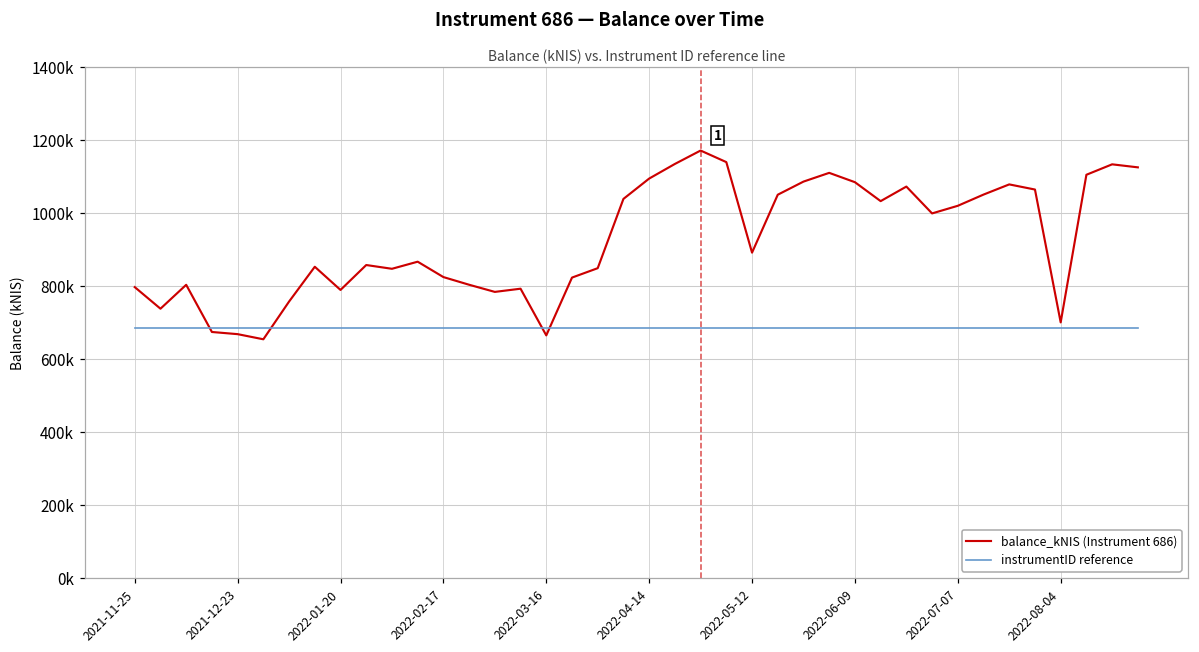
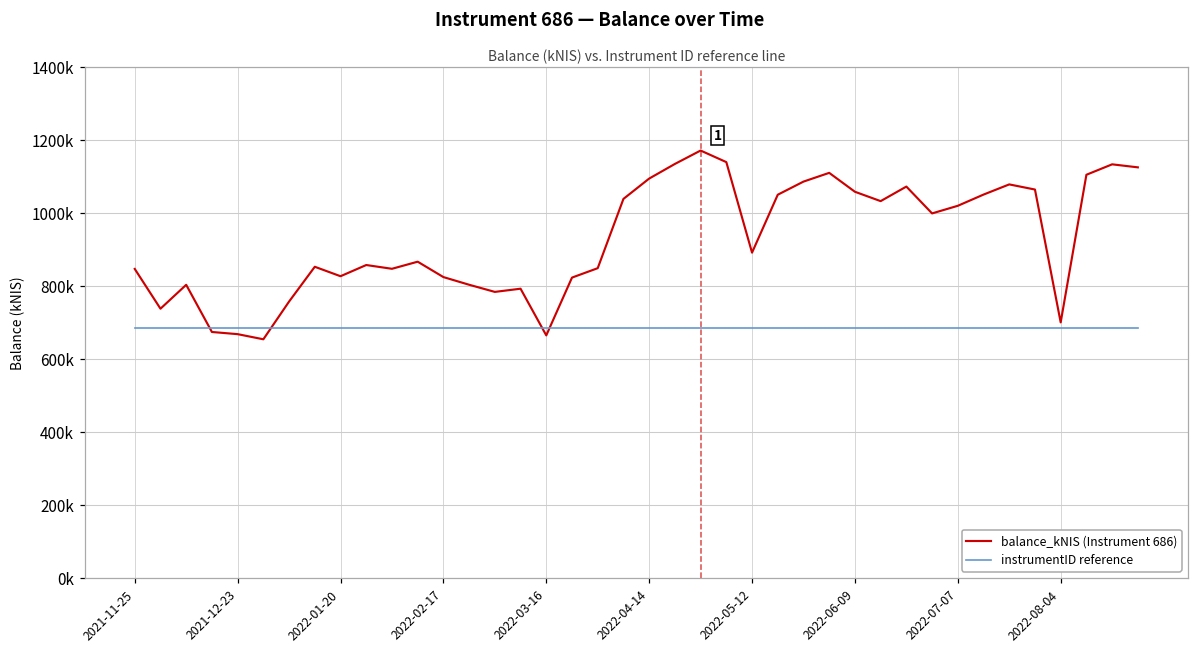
  {
    "balance_kNIS (Instrument 686)": {
-     "2021-11-25": 800000,
+     "2021-11-25": 850000,
      "2021-12-23": 670000,
-     "2022-01-20": 790000,
+     "2022-01-20": 830000,
      "2022-02-17": 830000,
      "2022-03-16": 670000,
      "2022-04-14": 1100000,
      "2022-05-12": 890000,
-     "2022-06-09": 1090000,
+     "2022-06-09": 1060000,
      "2022-07-07": 1020000,
      "2022-08-04": 700000
    },
    "instrumentID reference": {
      "2021-11-25": 690000,
      "2021-12-23": 690000,
      "2022-01-20": 690000,
      "2022-02-17": 690000,
      "2022-03-16": 690000,
      "2022-04-14": 690000,
      "2022-05-12": 690000,
      "2022-06-09": 690000,
      "2022-07-07": 690000,
      "2022-08-04": 690000
    }
  }
